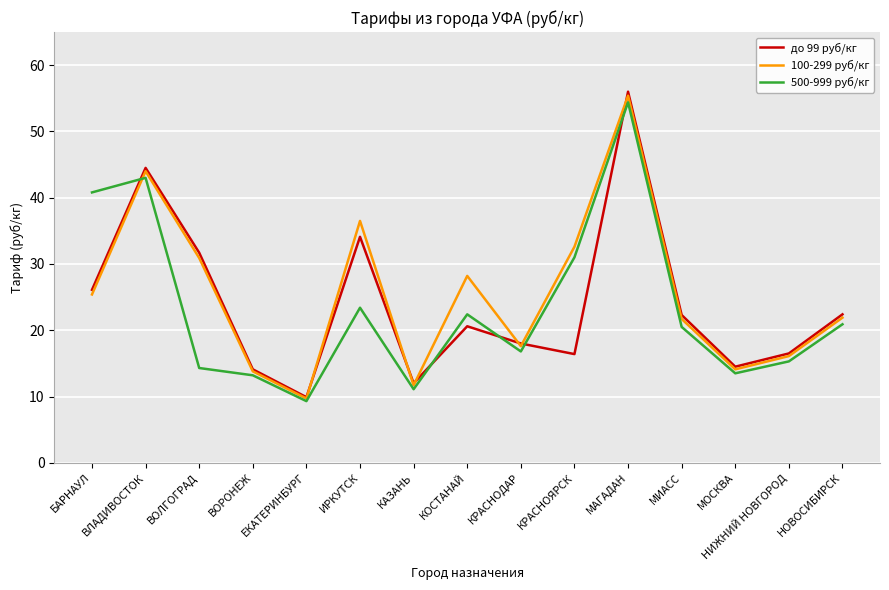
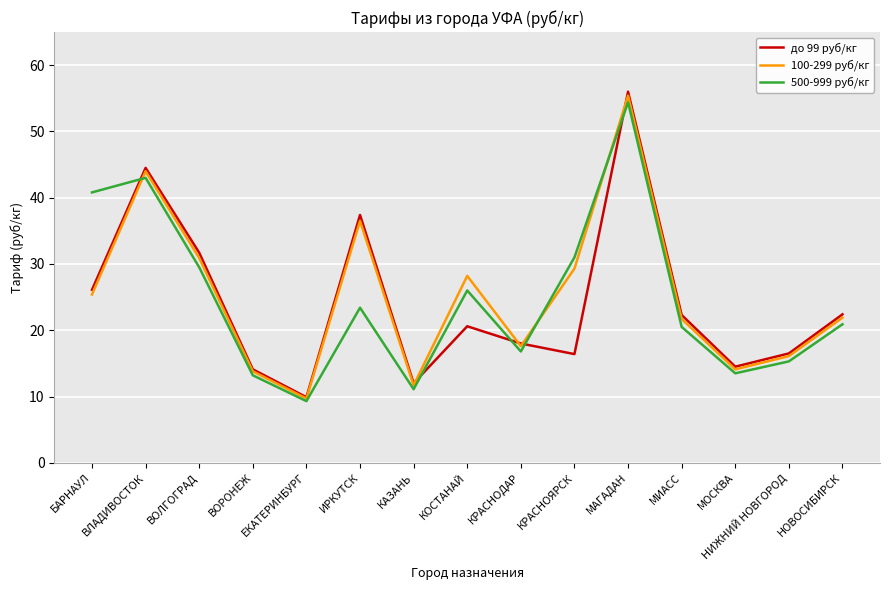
  {
    "до 99 руб/кг": {
      "БАРНАУЛ": 26,
      "ВЛАДИВОСТОК": 45,
      "ВОЛГОГРАД": 32,
-     "ИРКУТСК": 34,
+     "ИРКУТСК": 37,
      "КОСТАНАЙ": 21,
      "КРАСНОДАР": 18,
      "КРАСНОЯРСК": 16,
      "МАГАДАН": 56,
      "МИАСС": 22,
      "МОСКВА": 15,
      "НИЖНИЙ НОВГОРОД": 17,
      "НОВОСИБИРСК": 22
    },
    "100-299 руб/кг": {
      "БАРНАУЛ": 25,
      "ВЛАДИВОСТОК": 44,
      "ВОЛГОГРАД": 31,
      "ИРКУТСК": 37,
      "КОСТАНАЙ": 28,
      "КРАСНОДАР": 18,
-     "КРАСНОЯРСК": 33,
+     "КРАСНОЯРСК": 29,
      "МАГАДАН": 55,
      "МИАСС": 22,
      "МОСКВА": 14,
      "НИЖНИЙ НОВГОРОД": 16,
      "НОВОСИБИРСК": 22
    },
    "500-999 руб/кг": {
      "БАРНАУЛ": 41,
      "ВЛАДИВОСТОК": 43,
-     "ВОЛГОГРАД": 14,
+     "ВОЛГОГРАД": 30,
      "ВОРОНЕЖ": 13,
      "ЕКАТЕРИНБУРГ": 9,
      "ИРКУТСК": 23,
      "КАЗАНЬ": 11,
-     "КОСТАНАЙ": 22,
+     "КОСТАНАЙ": 26,
      "КРАСНОДАР": 17,
      "КРАСНОЯРСК": 31,
      "МАГАДАН": 54,
      "МИАСС": 21,
      "МОСКВА": 14,
      "НИЖНИЙ НОВГОРОД": 15,
      "НОВОСИБИРСК": 21
    }
  }
